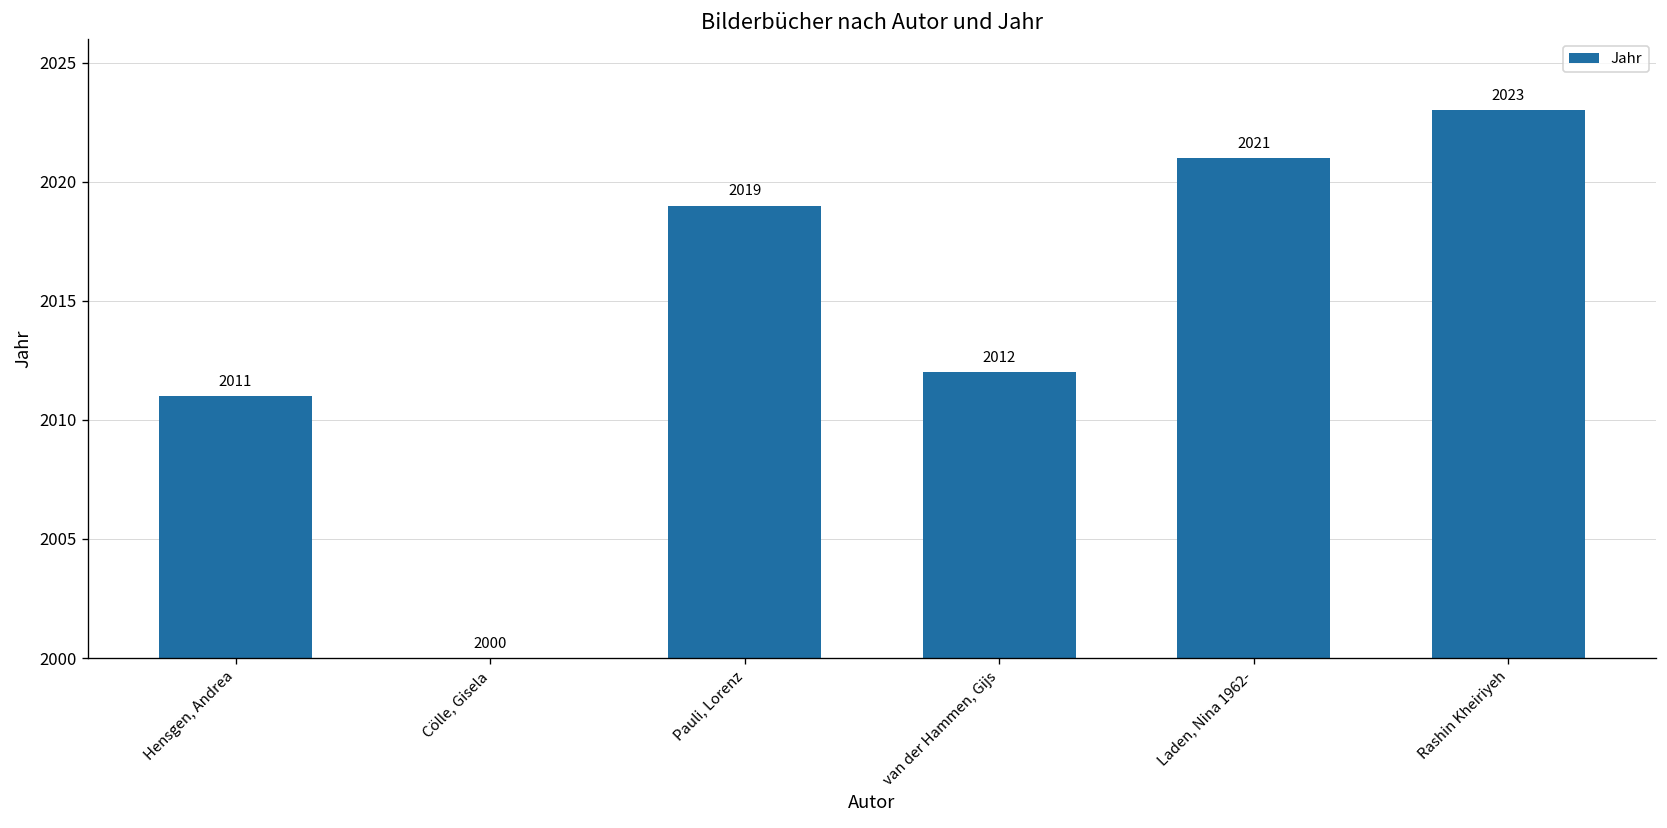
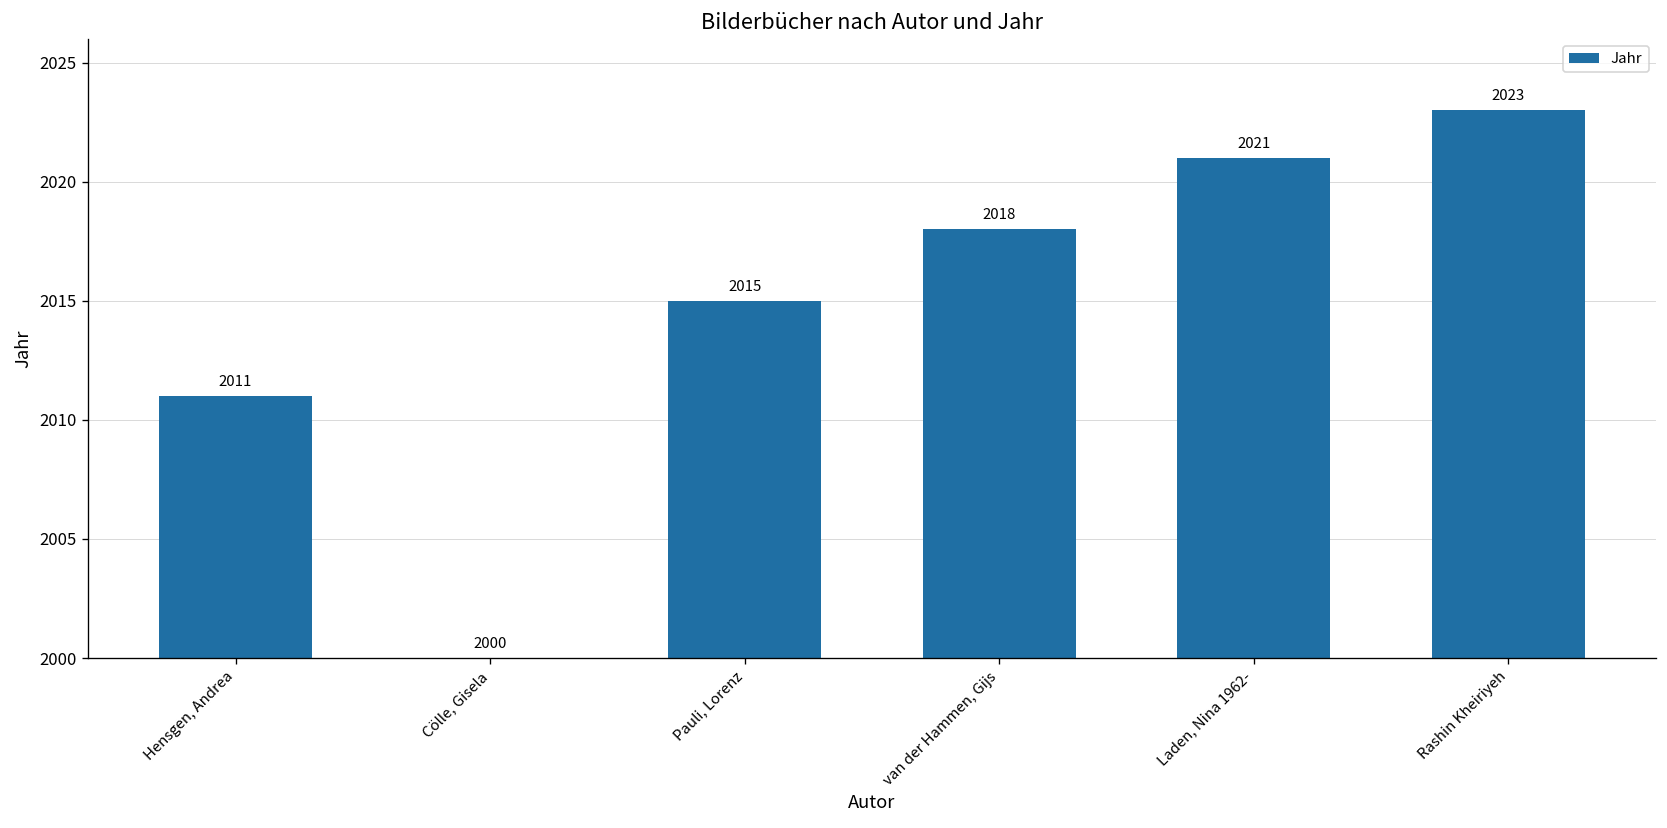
  {
    "Hensgen, Andrea": 2011,
    "Cölle, Gisela": 2000,
-   "Pauli, Lorenz": 2019,
-   "van der Hammen, Gijs": 2012,
+   "Pauli, Lorenz": 2015,
+   "van der Hammen, Gijs": 2018,
    "Laden, Nina 1962-": 2021,
    "Rashin Kheiriyeh": 2023
  }
